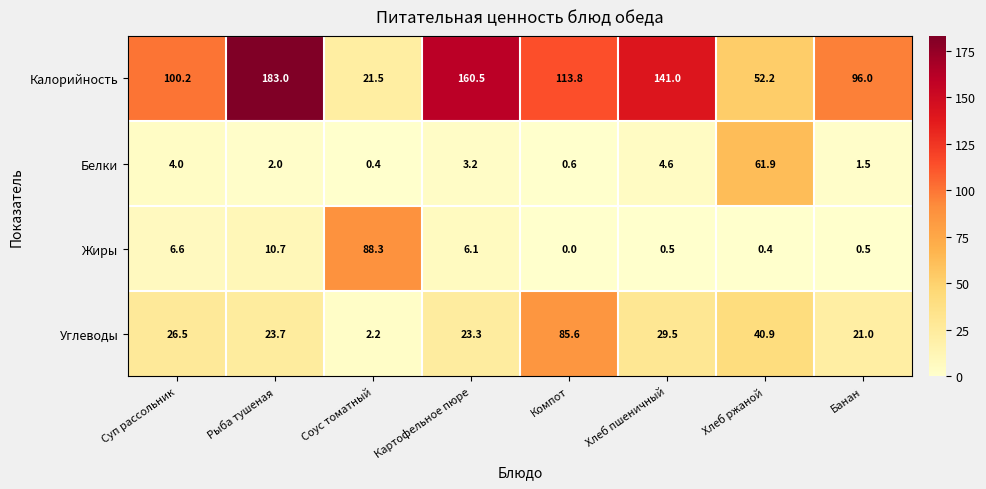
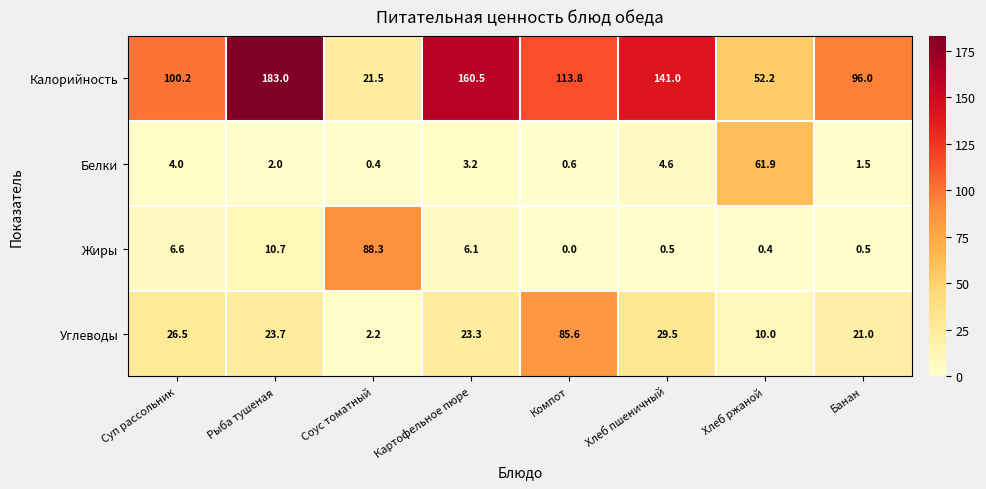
  {
    "Калорийность": {
      "Суп рассольник": 100.2,
      "Рыба тушеная": 183.0,
      "Соус томатный": 21.5,
      "Картофельное пюре": 160.5,
      "Компот": 113.8,
      "Хлеб пшеничный": 141.0,
      "Хлеб ржаной": 52.2,
      "Банан": 96.0
    },
    "Белки": {
      "Суп рассольник": 4.0,
      "Рыба тушеная": 2.0,
      "Соус томатный": 0.4,
      "Картофельное пюре": 3.2,
      "Компот": 0.6,
      "Хлеб пшеничный": 4.6,
      "Хлеб ржаной": 61.9,
      "Банан": 1.5
    },
    "Жиры": {
      "Суп рассольник": 6.6,
      "Рыба тушеная": 10.7,
      "Соус томатный": 88.3,
      "Картофельное пюре": 6.1,
      "Компот": 0.0,
      "Хлеб пшеничный": 0.5,
      "Хлеб ржаной": 0.4,
      "Банан": 0.5
    },
    "Углеводы": {
      "Суп рассольник": 26.5,
      "Рыба тушеная": 23.7,
      "Соус томатный": 2.2,
      "Картофельное пюре": 23.3,
      "Компот": 85.6,
      "Хлеб пшеничный": 29.5,
-     "Хлеб ржаной": 40.9,
+     "Хлеб ржаной": 10.0,
      "Банан": 21.0
    }
  }
